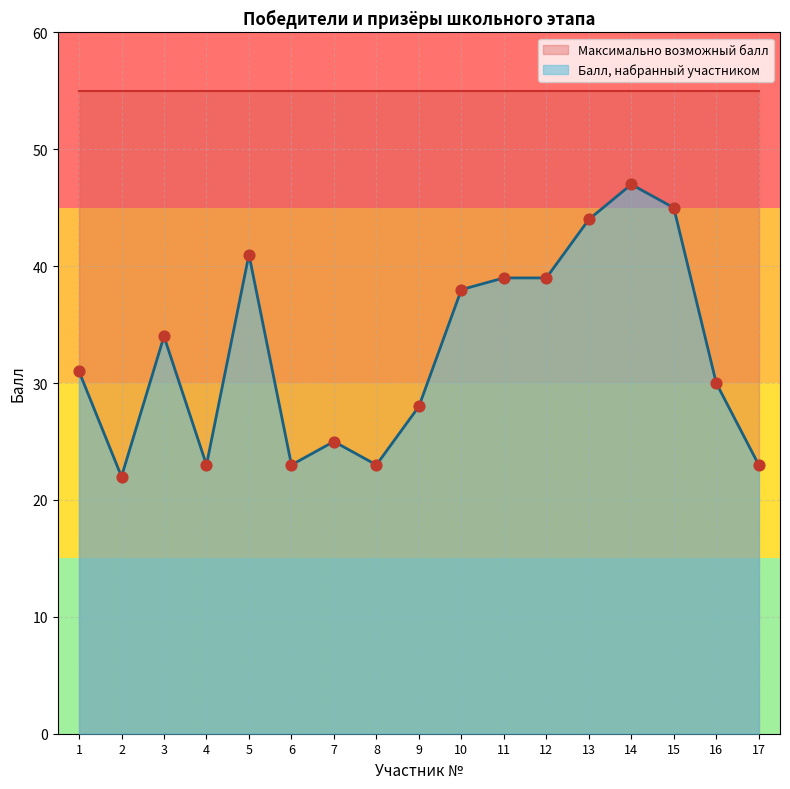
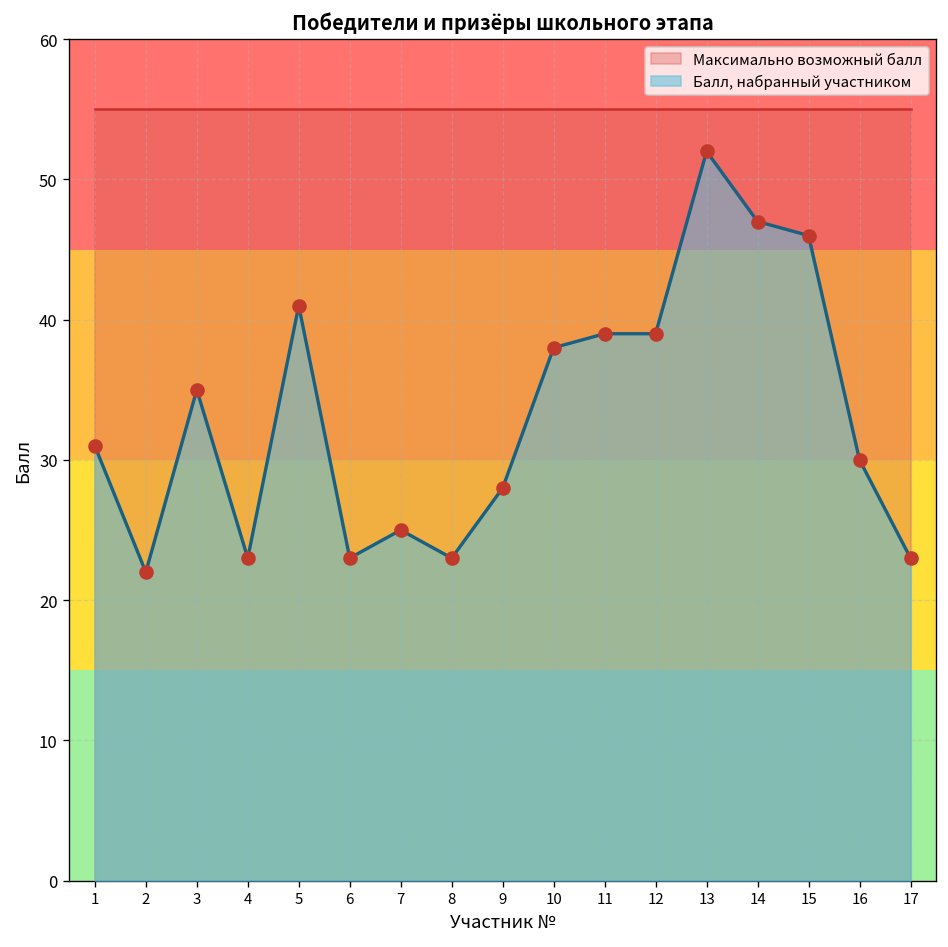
  {
    "Максимально возможный балл": {
      "1": 55,
      "2": 55,
      "3": 55,
      "4": 55,
      "5": 55,
      "6": 55,
      "7": 55,
      "8": 55,
      "9": 55,
      "10": 55,
      "11": 55,
      "12": 55,
      "13": 55,
      "14": 55,
      "15": 55,
      "16": 55,
      "17": 55
    },
    "Балл, набранный участником": {
      "1": 31,
      "2": 22,
-     "3": 34,
+     "3": 35,
      "4": 23,
      "5": 41,
      "6": 23,
      "7": 25,
      "8": 23,
      "9": 28,
      "10": 38,
      "11": 39,
      "12": 39,
-     "13": 44,
+     "13": 52,
      "14": 47,
-     "15": 45,
+     "15": 46,
      "16": 30,
      "17": 23
    }
  }
